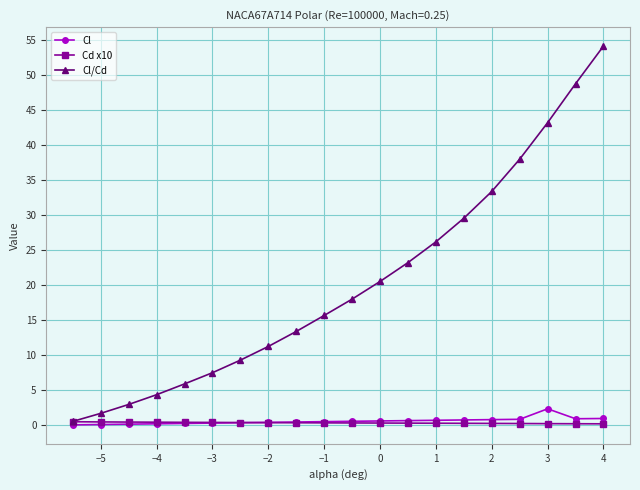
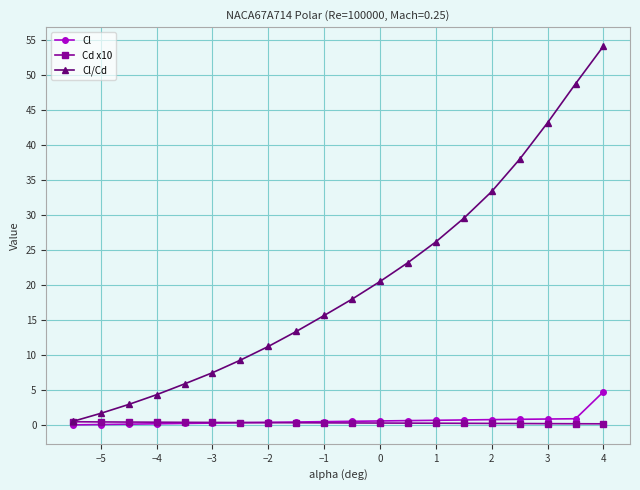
  {
    "Cl": {
      "−5": 0,
      "1": 1,
      "2": 1,
-     "3": 2,
-     "4": 1
+     "3": 1,
+     "4": 5
    }
  }
